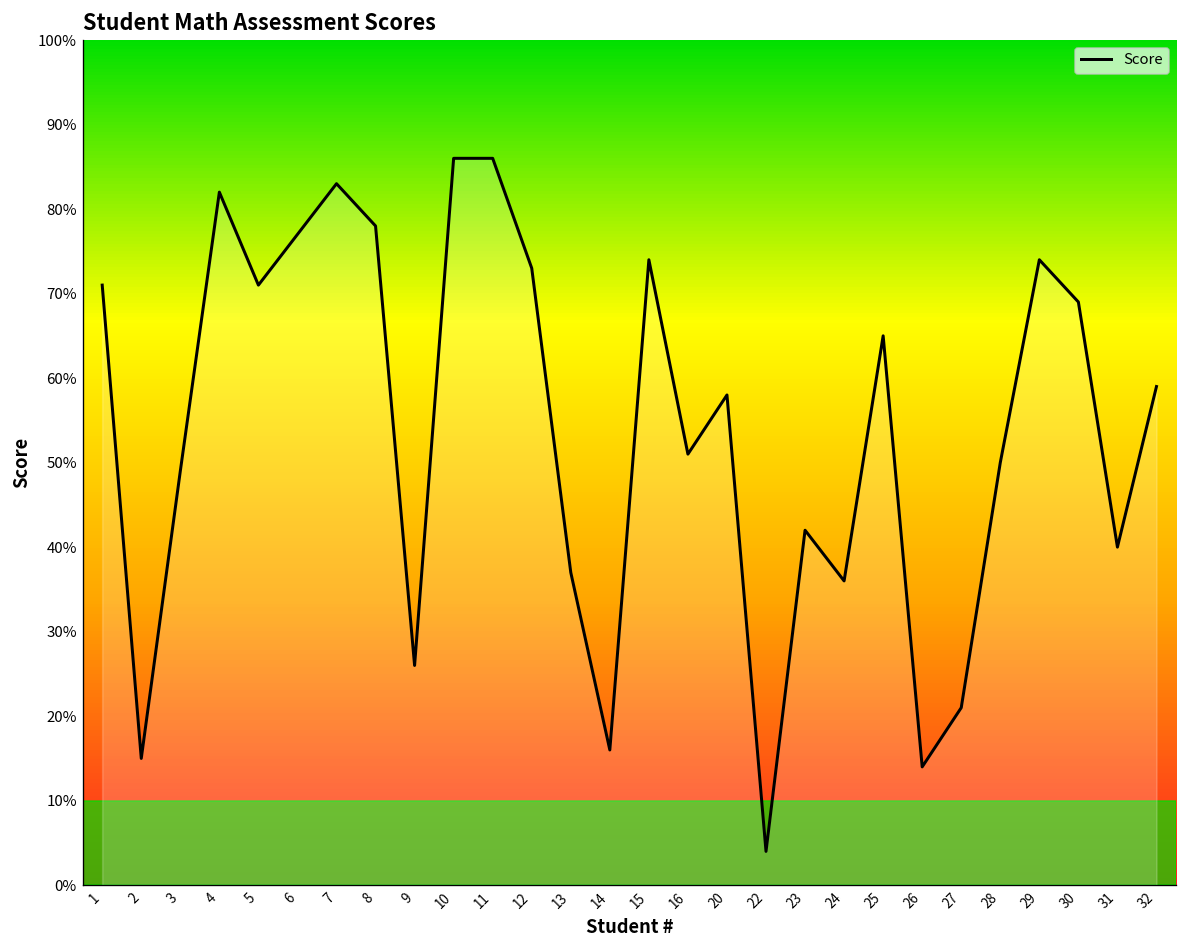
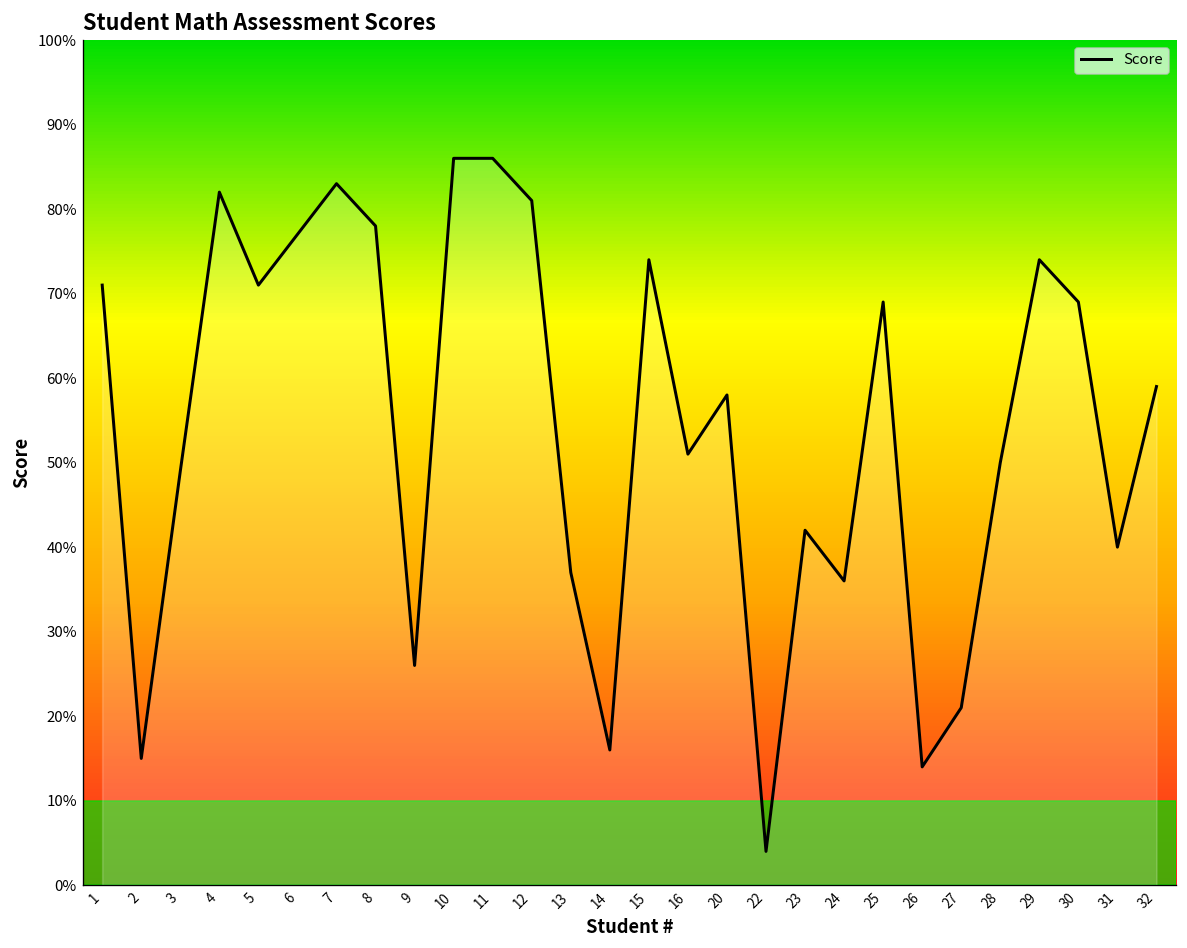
  {
    "1": "71%",
    "2": "15%",
    "3": "49%",
    "4": "82%",
    "5": "71%",
    "6": "77%",
    "7": "83%",
    "8": "78%",
    "9": "26%",
    "10": "86%",
    "11": "86%",
-   "12": "73%",
+   "12": "81%",
    "13": "37%",
    "14": "16%",
    "15": "74%",
    "16": "51%",
    "20": "58%",
    "23": "42%",
    "24": "36%",
-   "25": "65%",
+   "25": "69%",
    "26": "14%",
    "27": "21%",
    "28": "50%",
    "29": "74%",
    "30": "69%",
    "31": "40%",
    "32": "59%"
  }
